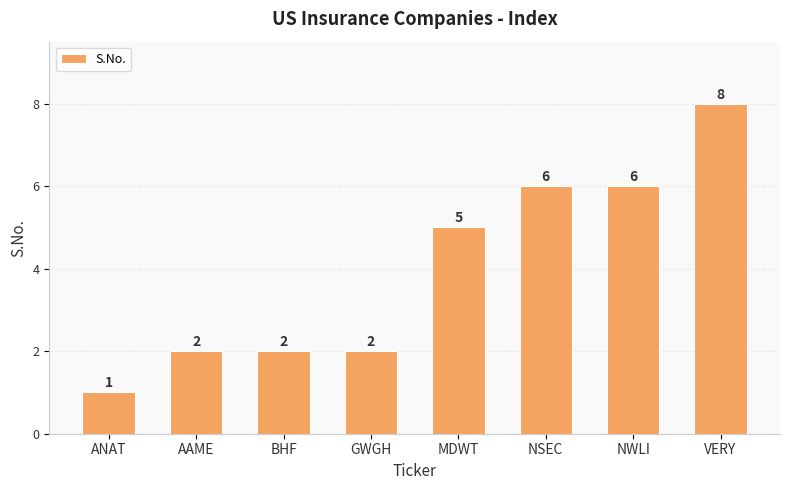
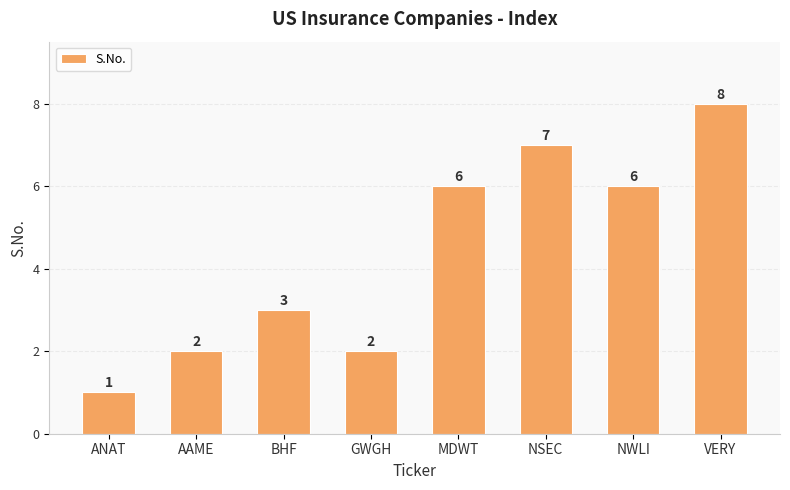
  {
    "ANAT": 1,
    "AAME": 2,
-   "BHF": 2,
+   "BHF": 3,
    "GWGH": 2,
-   "MDWT": 5,
-   "NSEC": 6,
+   "MDWT": 6,
+   "NSEC": 7,
    "NWLI": 6,
    "VERY": 8
  }
